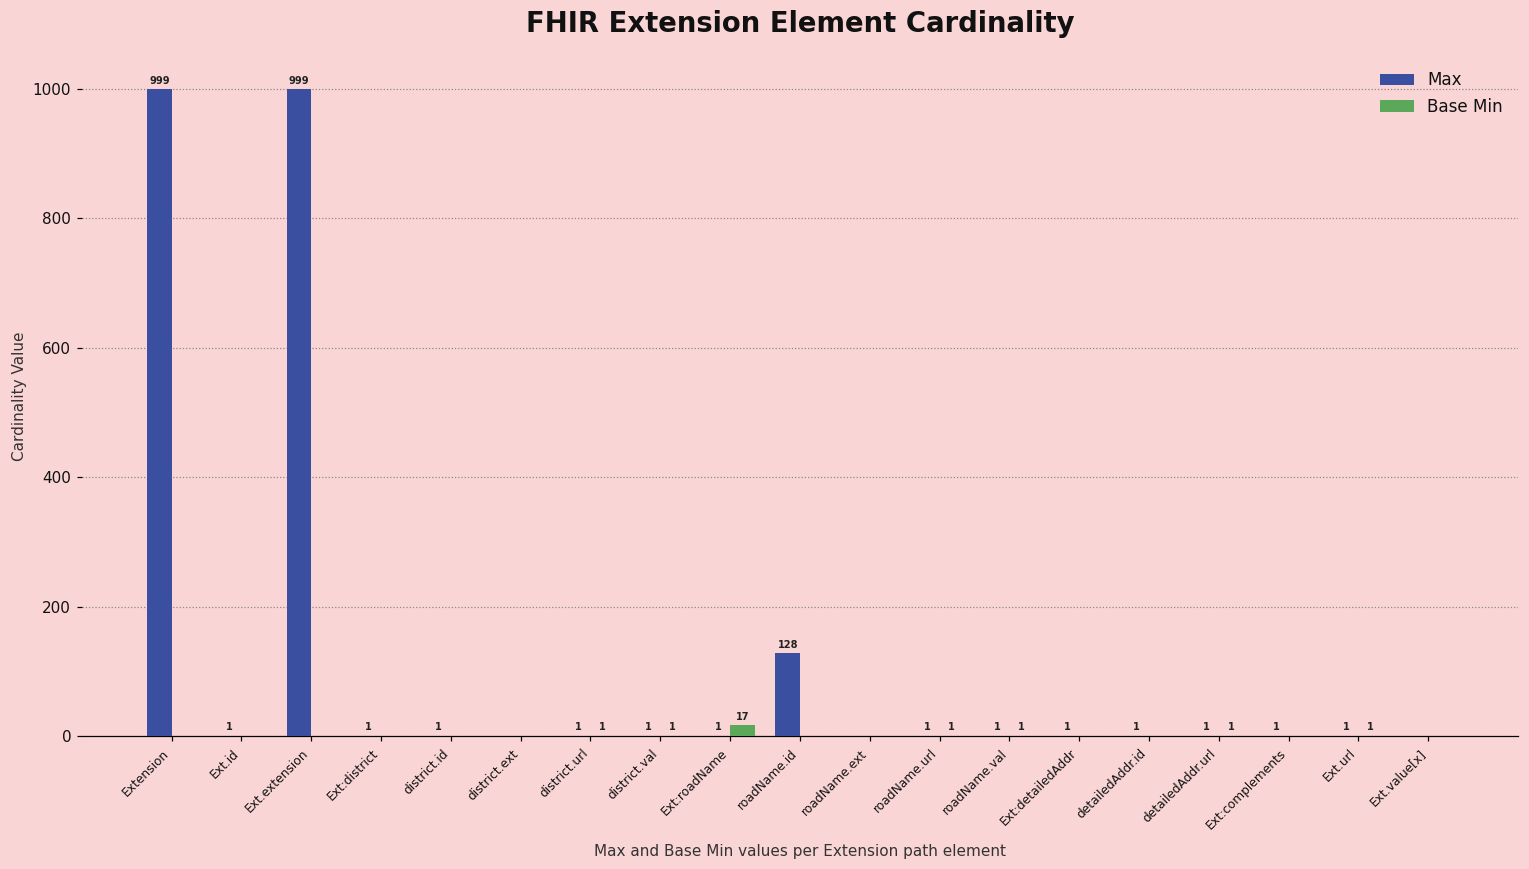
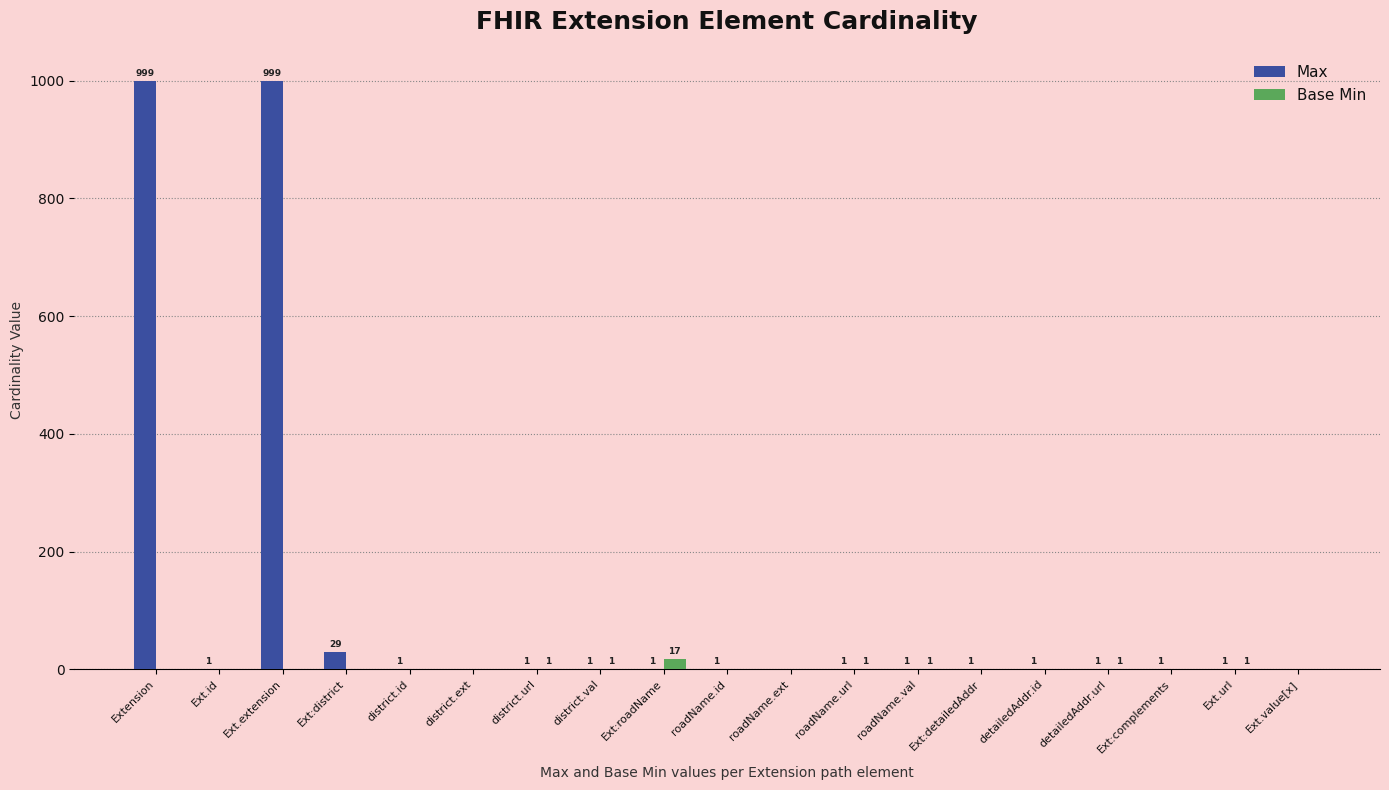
  {
    "Max": {
      "Extension": 999,
      "Ext.id": 1,
      "Ext.extension": 999,
-     "Ext:district": 1,
+     "Ext:district": 29,
      "district.id": 1,
      "district.url": 1,
      "district.val": 1,
      "Ext:roadName": 1,
-     "roadName.id": 128,
+     "roadName.id": 1,
      "roadName.url": 1,
      "roadName.val": 1,
      "Ext:detailedAddr": 1,
      "detailedAddr.id": 1,
      "detailedAddr.url": 1,
      "Ext:complements": 1,
      "Ext.url": 1
    },
    "Base Min": {
      "district.url": 1,
      "district.val": 1,
      "Ext:roadName": 17,
      "roadName.url": 1,
      "roadName.val": 1,
      "detailedAddr.url": 1,
      "Ext.url": 1
    }
  }
